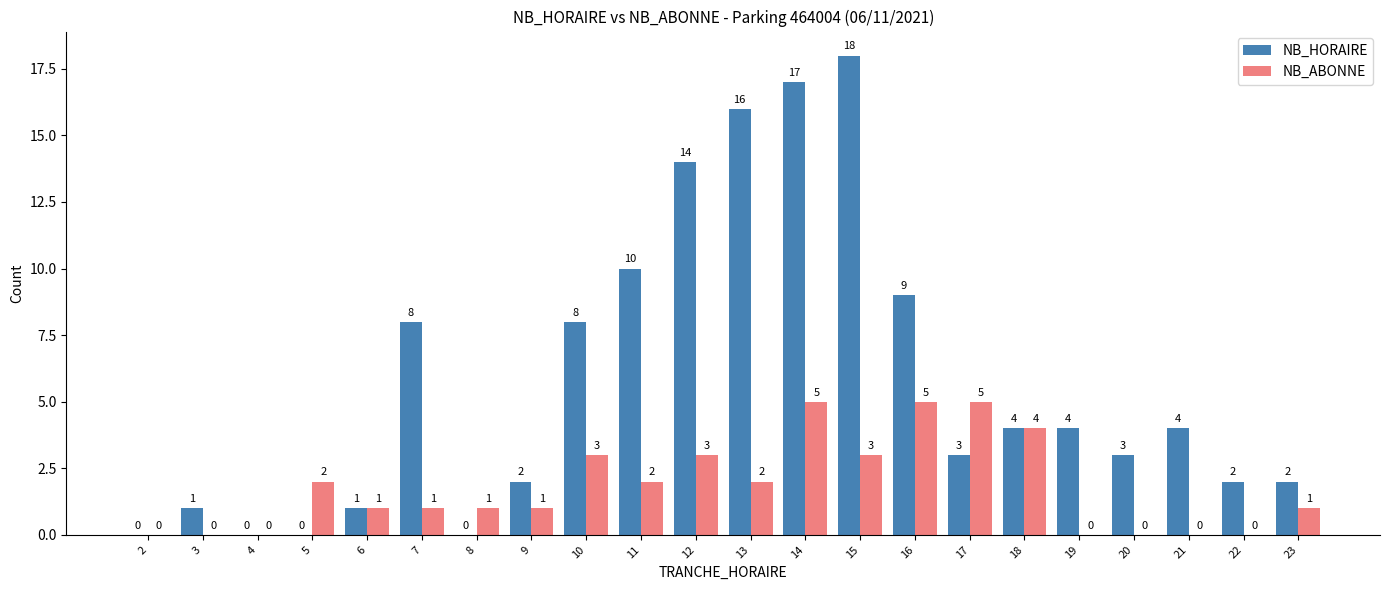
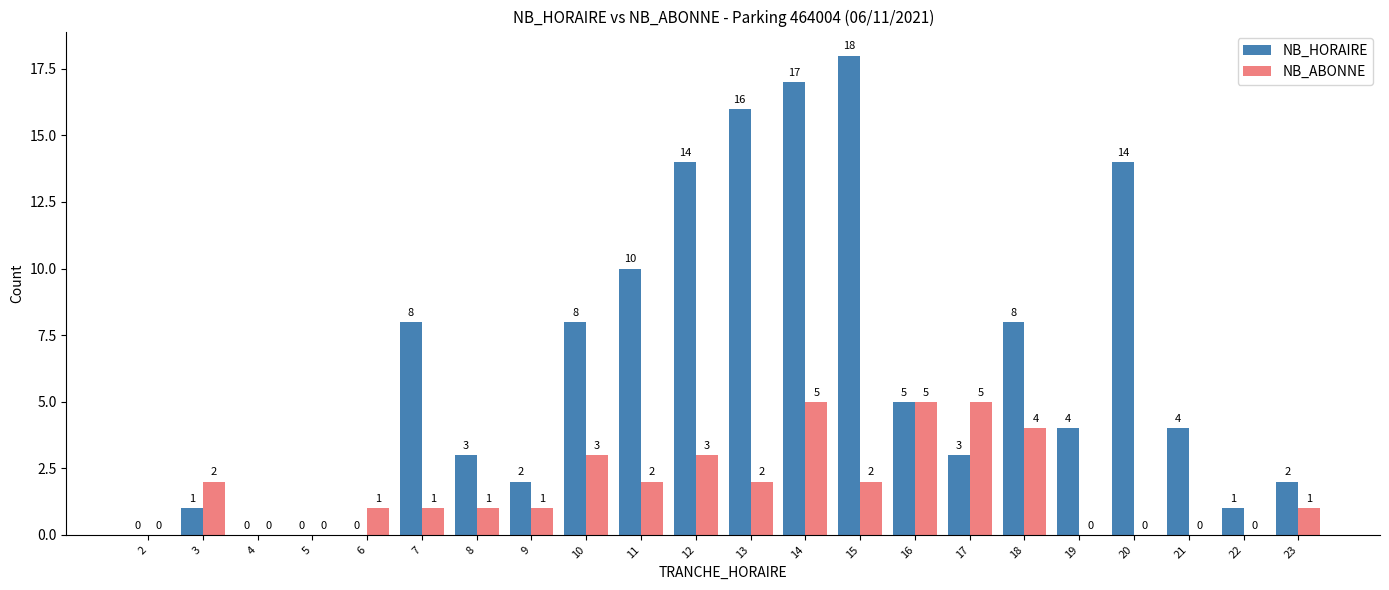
  {
    "NB_HORAIRE": {
      "2": 0,
      "3": 1,
      "4": 0,
      "5": 0,
-     "6": 1,
+     "6": 0,
      "7": 8,
-     "8": 0,
+     "8": 3,
      "9": 2,
      "10": 8,
      "11": 10,
      "12": 14,
      "13": 16,
      "14": 17,
      "15": 18,
-     "16": 9,
+     "16": 5,
      "17": 3,
-     "18": 4,
+     "18": 8,
      "19": 4,
-     "20": 3,
+     "20": 14,
      "21": 4,
-     "22": 2,
+     "22": 1,
      "23": 2
    },
    "NB_ABONNE": {
      "2": 0,
-     "3": 0,
+     "3": 2,
      "4": 0,
-     "5": 2,
+     "5": 0,
      "6": 1,
      "7": 1,
      "8": 1,
      "9": 1,
      "10": 3,
      "11": 2,
      "12": 3,
      "13": 2,
      "14": 5,
-     "15": 3,
+     "15": 2,
      "16": 5,
      "17": 5,
      "18": 4,
      "19": 0,
      "20": 0,
      "21": 0,
      "22": 0,
      "23": 1
    }
  }
